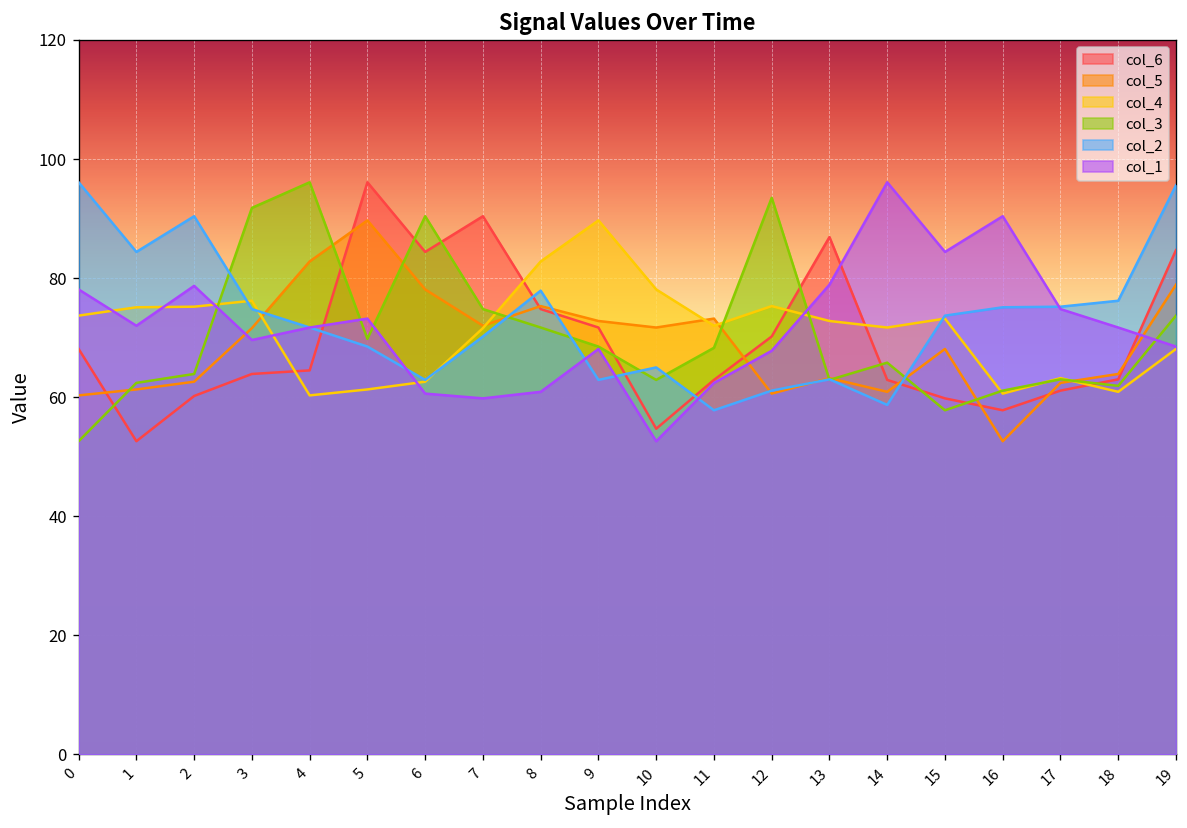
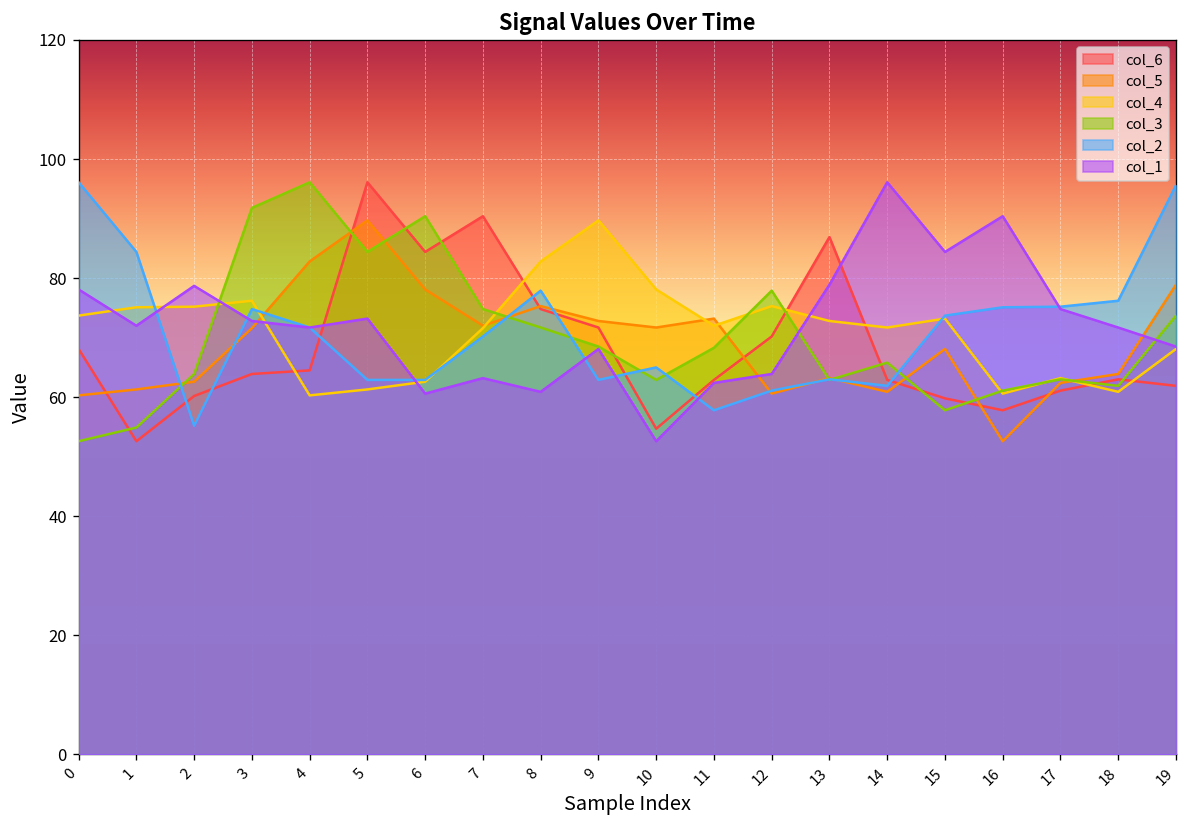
  {
    "col_6": {
      "0": 68,
      "1": 53,
      "2": 60,
      "3": 64,
      "4": 65,
      "5": 96,
      "6": 84,
      "7": 90,
      "8": 75,
      "9": 72,
      "10": 55,
      "12": 70,
      "13": 87,
      "14": 63,
      "15": 60,
      "16": 58,
      "17": 61,
      "18": 63,
-     "19": 85
+     "19": 62
    },
    "col_3": {
      "0": 53,
-     "1": 62,
+     "1": 55,
      "2": 64,
      "3": 92,
      "4": 96,
-     "5": 70,
+     "5": 84,
      "6": 90,
      "7": 75,
      "8": 72,
      "10": 63,
      "11": 68,
-     "12": 94,
+     "12": 78,
      "14": 66,
      "15": 58,
      "18": 62,
      "19": 74
    },
    "col_2": {
      "0": 96,
      "1": 84,
-     "2": 90,
+     "2": 55,
      "3": 75,
-     "5": 69,
+     "5": 63,
      "7": 70,
      "8": 78,
      "9": 63,
      "10": 65,
      "11": 58,
-     "14": 59,
+     "14": 62,
      "16": 75,
      "18": 76,
      "19": 96
    },
    "col_1": {
      "0": 78,
      "1": 72,
      "2": 79,
-     "3": 70,
+     "3": 73,
      "5": 73,
      "6": 61,
-     "7": 60,
+     "7": 63,
      "8": 61,
      "10": 53,
-     "12": 68,
+     "12": 64,
      "13": 79,
      "14": 96,
      "15": 84,
      "16": 90,
      "18": 72
    }
  }
